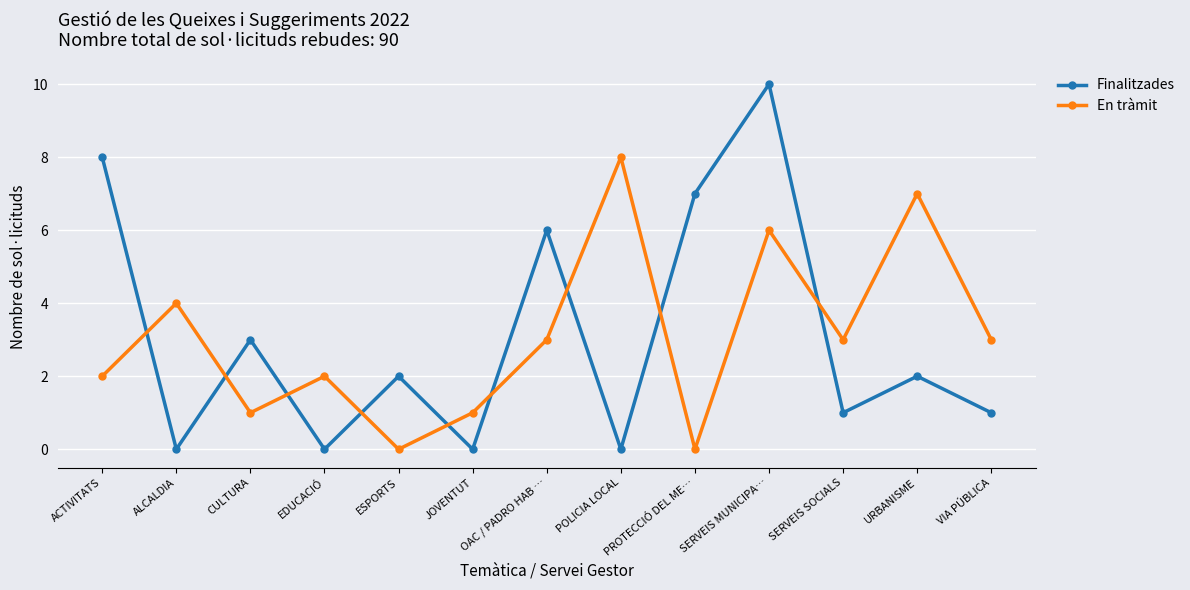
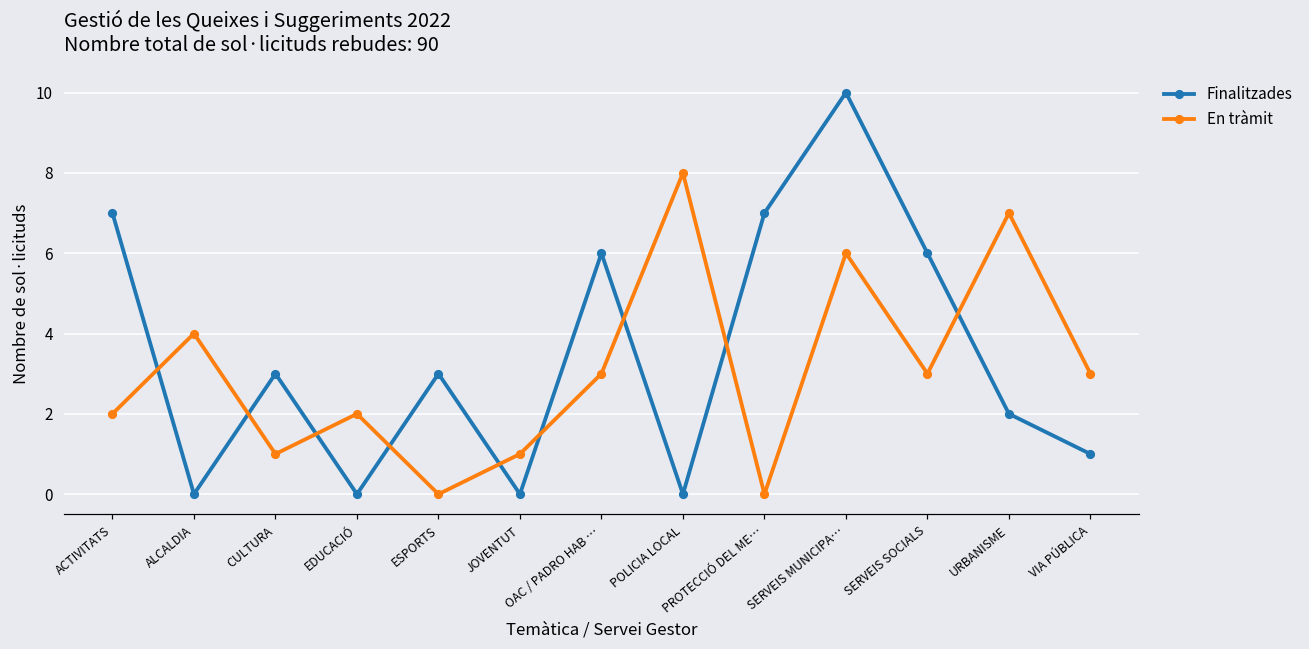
  {
    "Finalitzades": {
-     "ACTIVITATS": 8,
+     "ACTIVITATS": 7,
      "ALCALDIA": 0,
      "CULTURA": 3,
      "EDUCACIÓ": 0,
-     "ESPORTS": 2,
+     "ESPORTS": 3,
      "JOVENTUT": 0,
      "OAC / PADRO HAB …": 6,
      "POLICIA LOCAL": 0,
      "PROTECCIÓ DEL ME…": 7,
      "SERVEIS MUNICIPA…": 10,
-     "SERVEIS SOCIALS": 1,
+     "SERVEIS SOCIALS": 6,
      "URBANISME": 2,
      "VIA PÚBLICA": 1
    },
    "En tràmit": {
      "ACTIVITATS": 2,
      "ALCALDIA": 4,
      "CULTURA": 1,
      "EDUCACIÓ": 2,
      "ESPORTS": 0,
      "JOVENTUT": 1,
      "OAC / PADRO HAB …": 3,
      "POLICIA LOCAL": 8,
      "PROTECCIÓ DEL ME…": 0,
      "SERVEIS MUNICIPA…": 6,
      "SERVEIS SOCIALS": 3,
      "URBANISME": 7,
      "VIA PÚBLICA": 3
    }
  }
